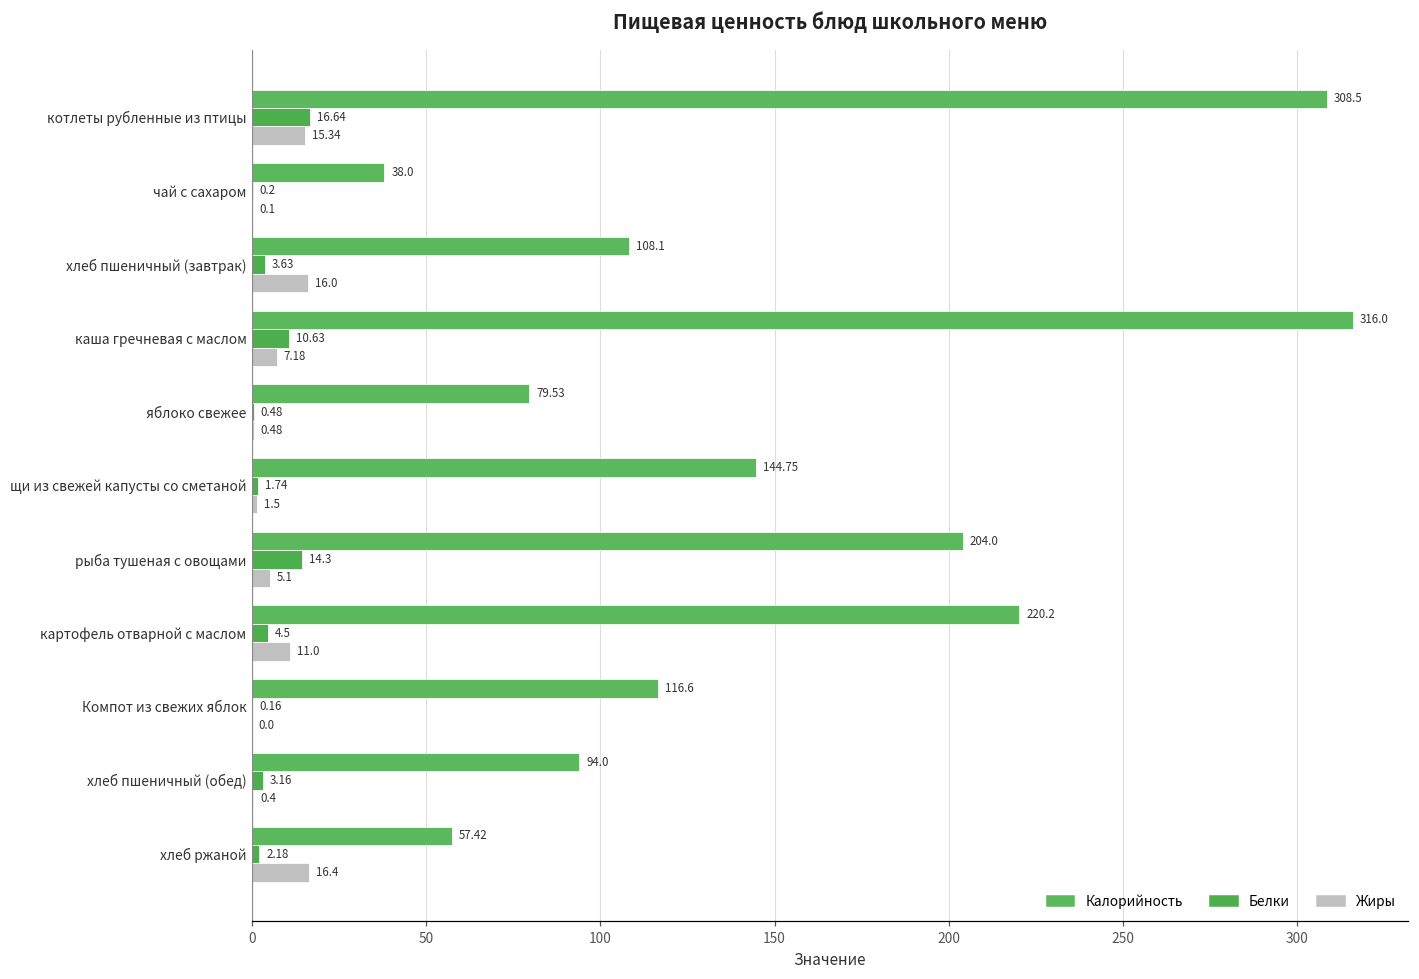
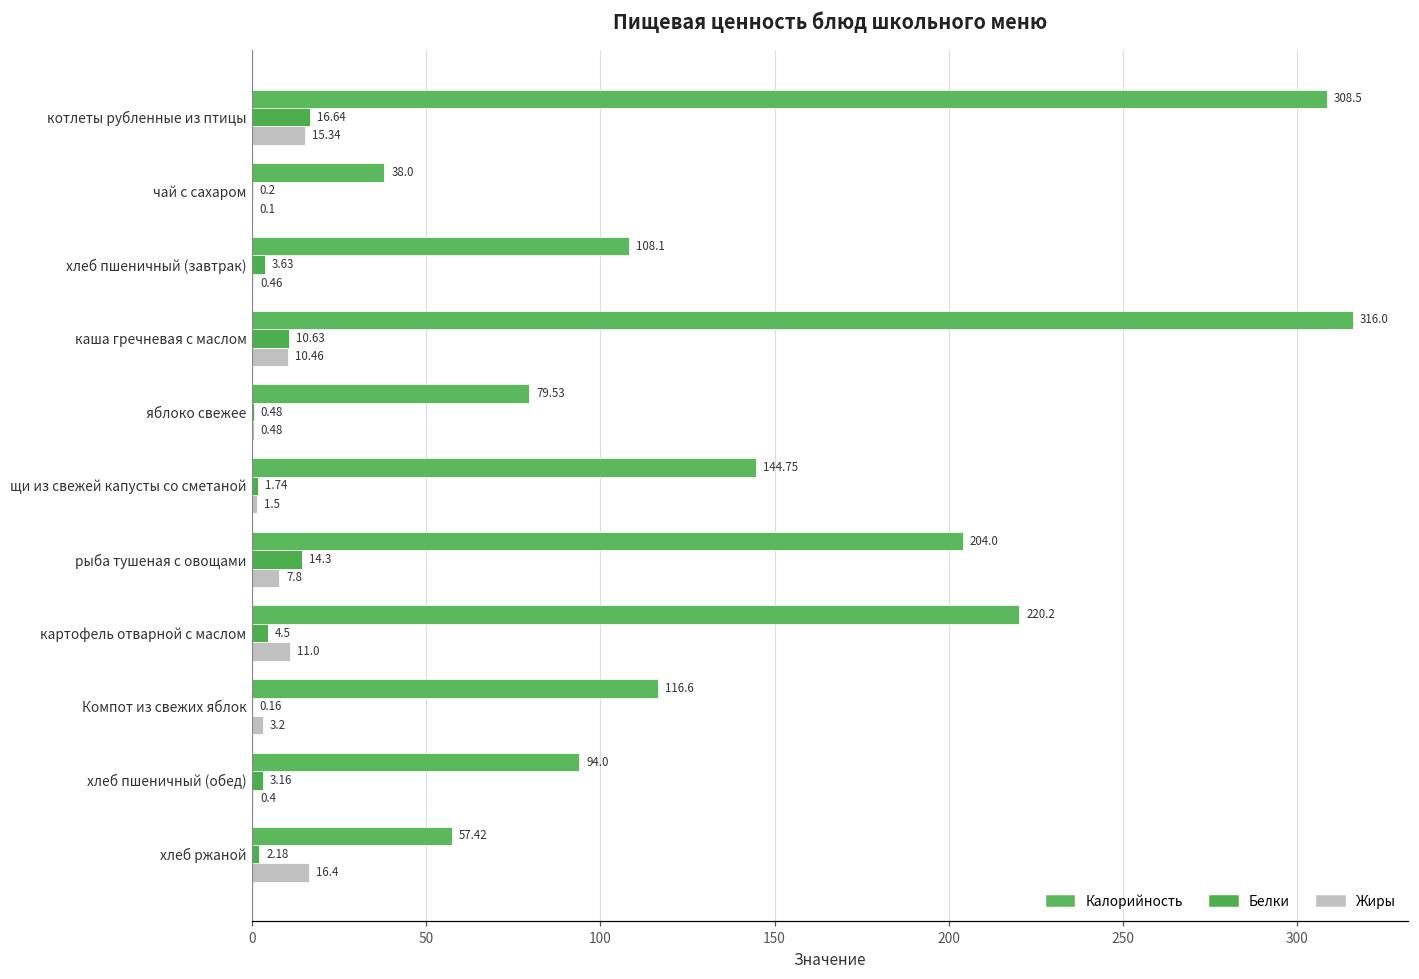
  {
    "Жиры": {
      "котлеты рубленные из птицы": 15.34,
      "чай с сахаром": 0.1,
-     "хлеб пшеничный (завтрак)": 16.0,
-     "каша гречневая с маслом": 7.18,
+     "хлеб пшеничный (завтрак)": 0.46,
+     "каша гречневая с маслом": 10.46,
      "яблоко свежее": 0.48,
      "щи из свежей капусты со сметаной": 1.5,
-     "рыба тушеная с овощами": 5.1,
+     "рыба тушеная с овощами": 7.8,
      "картофель отварной с маслом": 11.0,
-     "Компот из свежих яблок": 0.0,
+     "Компот из свежих яблок": 3.2,
      "хлеб пшеничный (обед)": 0.4,
      "хлеб ржаной": 16.4
    }
  }
